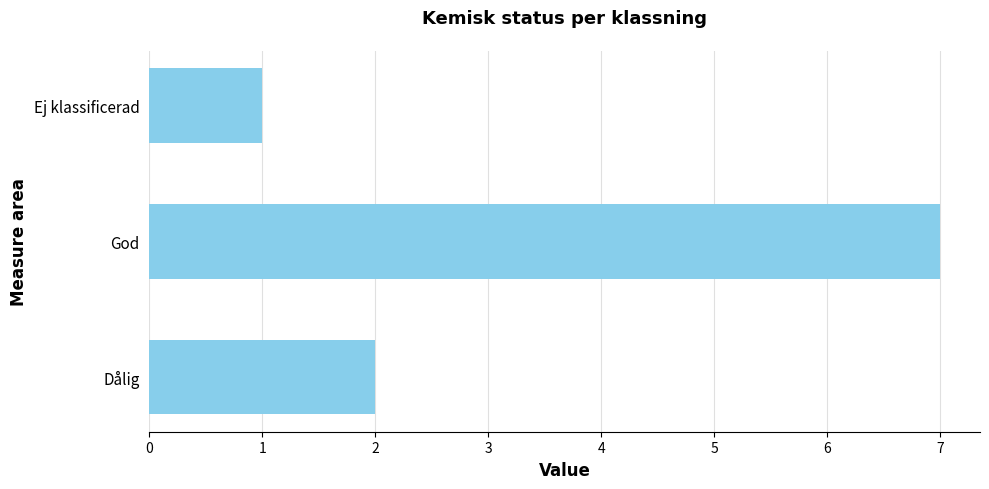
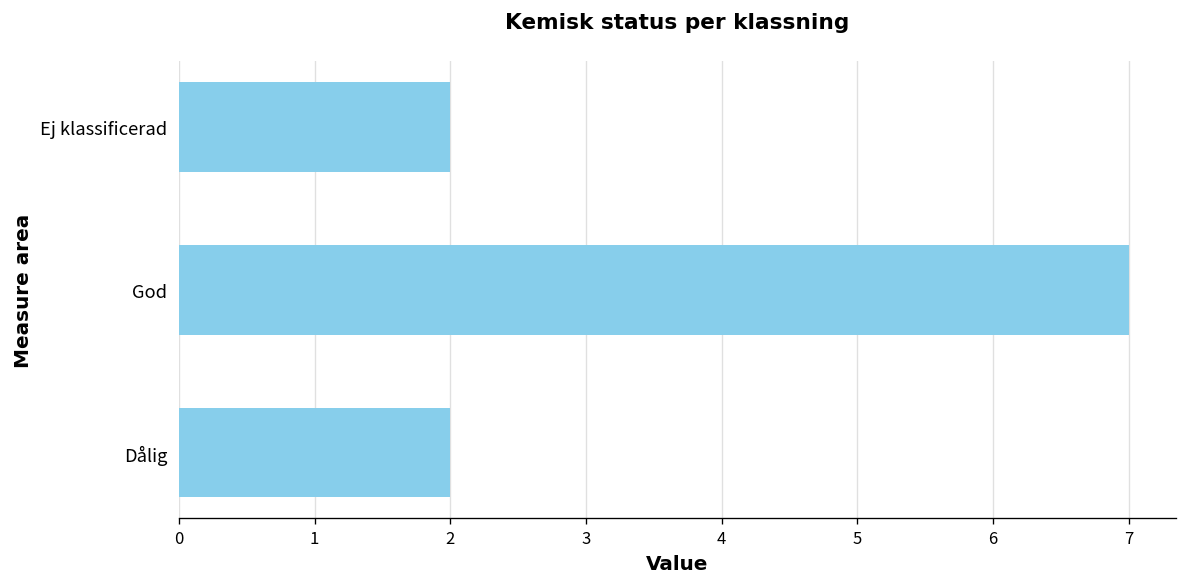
  {
-   "Ej klassificerad": 1,
+   "Ej klassificerad": 2,
    "God": 7,
    "Dålig": 2
  }
